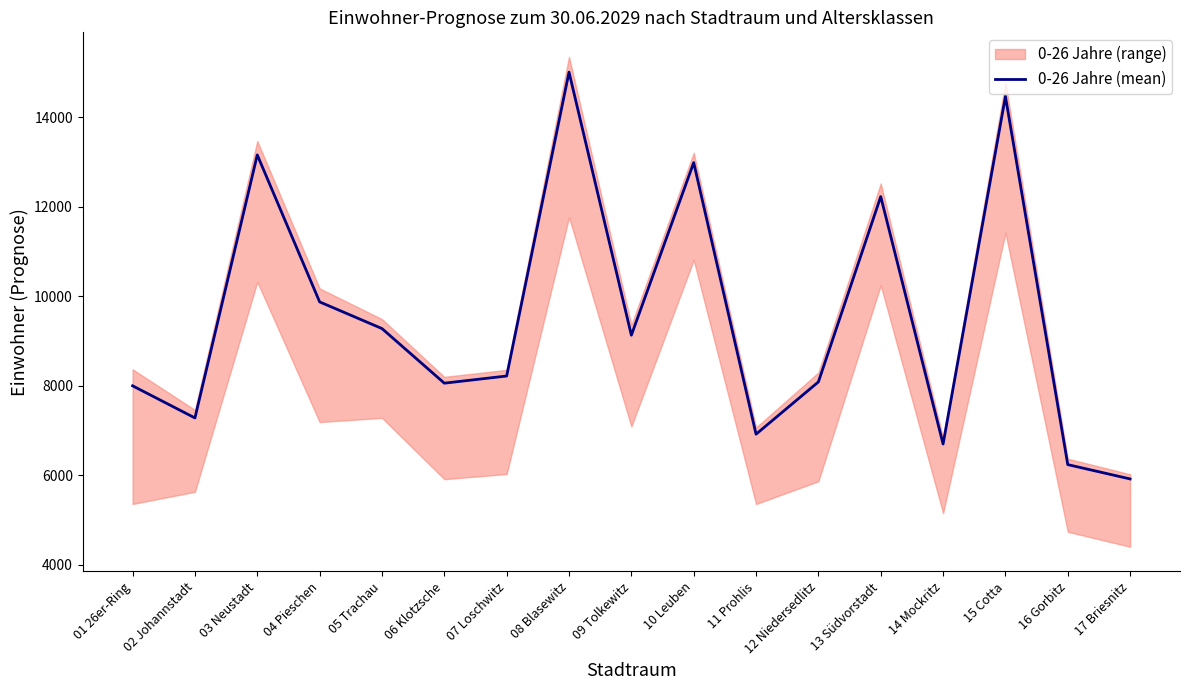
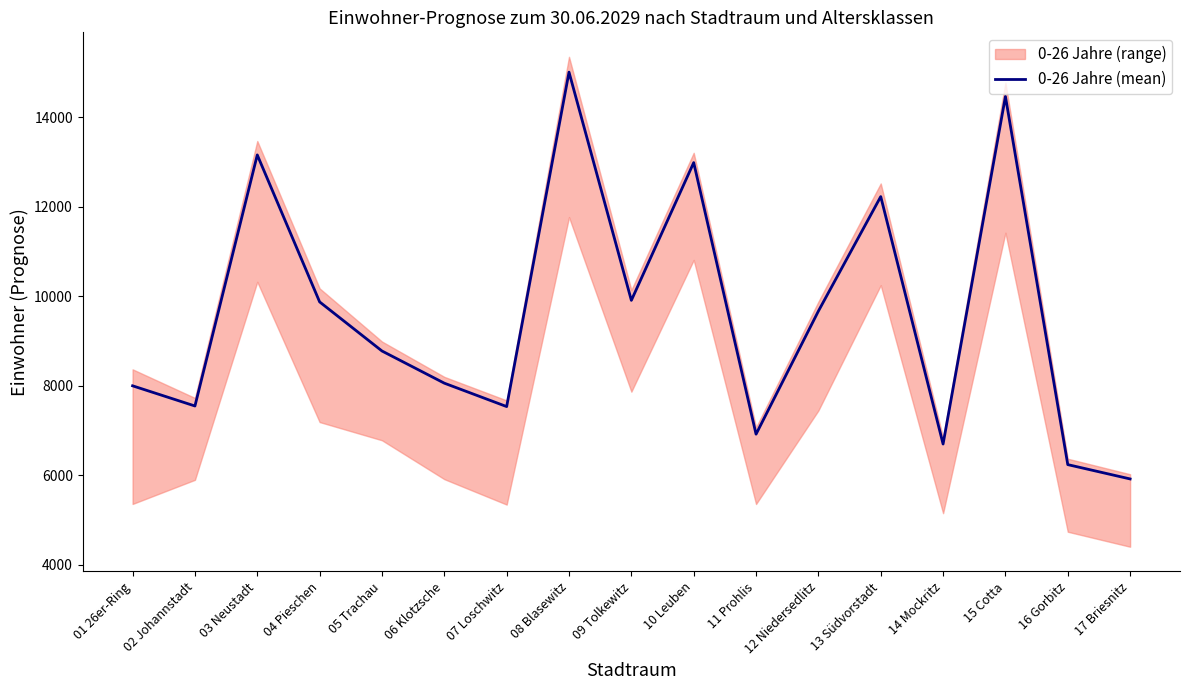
  {
    "0-26 Jahre (mean)": {
      "01 26er-Ring": 8000,
-     "02 Johannstadt": 7300,
+     "02 Johannstadt": 7600,
      "03 Neustadt": 13200,
      "04 Pieschen": 9900,
-     "05 Trachau": 9300,
+     "05 Trachau": 8800,
      "06 Klotzsche": 8100,
-     "07 Loschwitz": 8200,
+     "07 Loschwitz": 7500,
      "08 Blasewitz": 15000,
-     "09 Tolkewitz": 9100,
+     "09 Tolkewitz": 9900,
      "10 Leuben": 13000,
      "11 Prohlis": 6900,
-     "12 Niedersedlitz": 8100,
+     "12 Niedersedlitz": 9700,
      "13 Südvorstadt": 12200,
      "14 Mockritz": 6700,
      "15 Cotta": 14500,
      "16 Gorbitz": 6200,
      "17 Briesnitz": 5900
    }
  }
